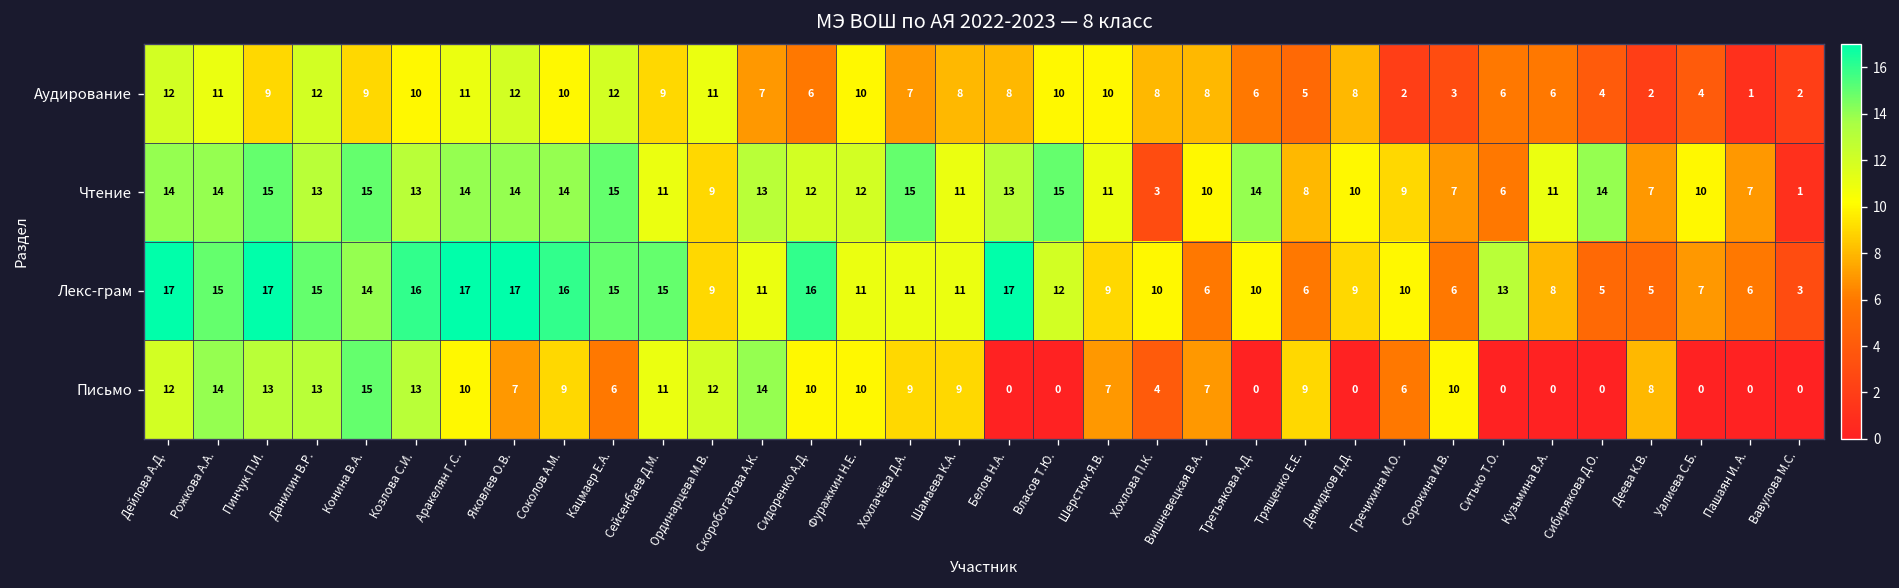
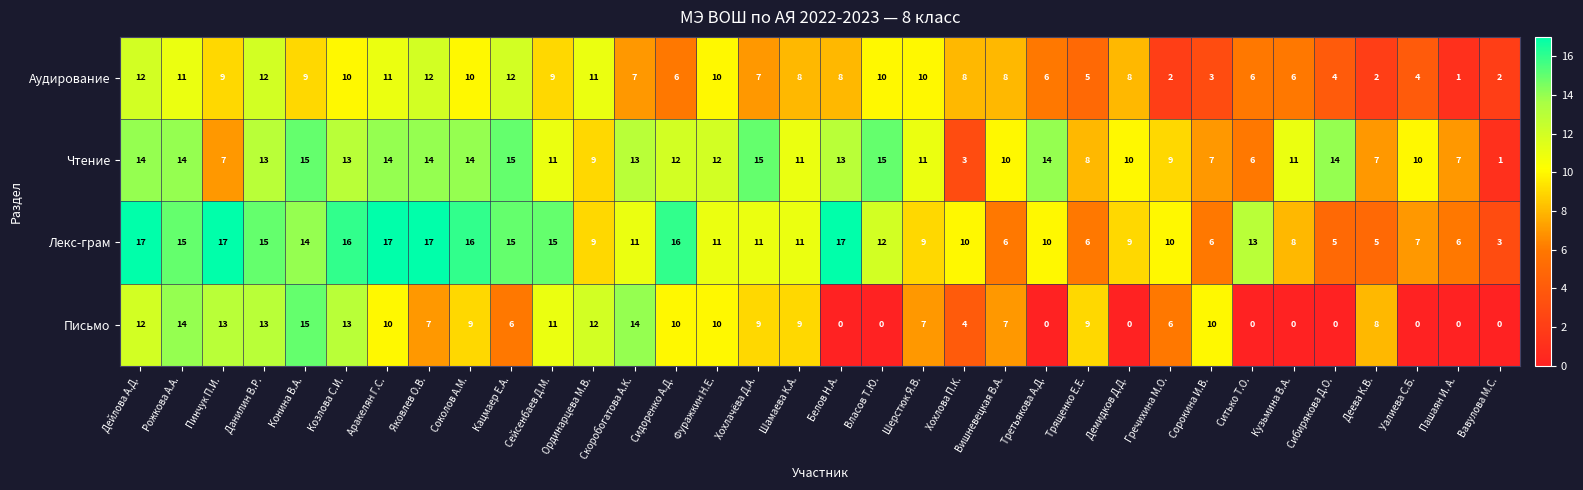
  {
    "Аудирование": {
      "Дейлова А.Д.": 12,
      "Рожкова А.А.": 11,
      "Пинчук П.И.": 9,
      "Данилин В.Р.": 12,
      "Конина В.А.": 9,
      "Козлова С.И.": 10,
      "Аракелян Г.С.": 11,
      "Яковлев О.В.": 12,
      "Соколов А.М.": 10,
      "Кацмаер Е.А.": 12,
      "Сейсенбаев Д.М.": 9,
      "Ординарцева М.В.": 11,
      "Скоробогатова А.К.": 7,
      "Сидоренко А.Д.": 6,
      "Фуражкин Н.Е.": 10,
      "Хохлачёва Д.А.": 7,
      "Шамаева К.А.": 8,
      "Белов Н.А.": 8,
      "Власов Т.Ю.": 10,
      "Шерстюк Я.В.": 10,
      "Хохлова П.К.": 8,
      "Вишневецкая В.А.": 8,
      "Третьякова А.Д.": 6,
      "Трященко Е.Е.": 5,
      "Демидков Д.Д.": 8,
      "Гречихина М.О.": 2,
      "Сорокина И.В.": 3,
      "Ситько Т.О.": 6,
      "Кузьмина В.А.": 6,
      "Сибирякова Д.О.": 4,
      "Деева К.В.": 2,
      "Уалиева С.Б.": 4,
      "Пашаян И. А.": 1,
      "Вавулова М.С.": 2
    },
    "Чтение": {
      "Дейлова А.Д.": 14,
      "Рожкова А.А.": 14,
-     "Пинчук П.И.": 15,
+     "Пинчук П.И.": 7,
      "Данилин В.Р.": 13,
      "Конина В.А.": 15,
      "Козлова С.И.": 13,
      "Аракелян Г.С.": 14,
      "Яковлев О.В.": 14,
      "Соколов А.М.": 14,
      "Кацмаер Е.А.": 15,
      "Сейсенбаев Д.М.": 11,
      "Ординарцева М.В.": 9,
      "Скоробогатова А.К.": 13,
      "Сидоренко А.Д.": 12,
      "Фуражкин Н.Е.": 12,
      "Хохлачёва Д.А.": 15,
      "Шамаева К.А.": 11,
      "Белов Н.А.": 13,
      "Власов Т.Ю.": 15,
      "Шерстюк Я.В.": 11,
      "Хохлова П.К.": 3,
      "Вишневецкая В.А.": 10,
      "Третьякова А.Д.": 14,
      "Трященко Е.Е.": 8,
      "Демидков Д.Д.": 10,
      "Гречихина М.О.": 9,
      "Сорокина И.В.": 7,
      "Ситько Т.О.": 6,
      "Кузьмина В.А.": 11,
      "Сибирякова Д.О.": 14,
      "Деева К.В.": 7,
      "Уалиева С.Б.": 10,
      "Пашаян И. А.": 7,
      "Вавулова М.С.": 1
    },
    "Лекс-грам": {
      "Дейлова А.Д.": 17,
      "Рожкова А.А.": 15,
      "Пинчук П.И.": 17,
      "Данилин В.Р.": 15,
      "Конина В.А.": 14,
      "Козлова С.И.": 16,
      "Аракелян Г.С.": 17,
      "Яковлев О.В.": 17,
      "Соколов А.М.": 16,
      "Кацмаер Е.А.": 15,
      "Сейсенбаев Д.М.": 15,
      "Ординарцева М.В.": 9,
      "Скоробогатова А.К.": 11,
      "Сидоренко А.Д.": 16,
      "Фуражкин Н.Е.": 11,
      "Хохлачёва Д.А.": 11,
      "Шамаева К.А.": 11,
      "Белов Н.А.": 17,
      "Власов Т.Ю.": 12,
      "Шерстюк Я.В.": 9,
      "Хохлова П.К.": 10,
      "Вишневецкая В.А.": 6,
      "Третьякова А.Д.": 10,
      "Трященко Е.Е.": 6,
      "Демидков Д.Д.": 9,
      "Гречихина М.О.": 10,
      "Сорокина И.В.": 6,
      "Ситько Т.О.": 13,
      "Кузьмина В.А.": 8,
      "Сибирякова Д.О.": 5,
      "Деева К.В.": 5,
      "Уалиева С.Б.": 7,
      "Пашаян И. А.": 6,
      "Вавулова М.С.": 3
    },
    "Письмо": {
      "Дейлова А.Д.": 12,
      "Рожкова А.А.": 14,
      "Пинчук П.И.": 13,
      "Данилин В.Р.": 13,
      "Конина В.А.": 15,
      "Козлова С.И.": 13,
      "Аракелян Г.С.": 10,
      "Яковлев О.В.": 7,
      "Соколов А.М.": 9,
      "Кацмаер Е.А.": 6,
      "Сейсенбаев Д.М.": 11,
      "Ординарцева М.В.": 12,
      "Скоробогатова А.К.": 14,
      "Сидоренко А.Д.": 10,
      "Фуражкин Н.Е.": 10,
      "Хохлачёва Д.А.": 9,
      "Шамаева К.А.": 9,
      "Белов Н.А.": 0,
      "Власов Т.Ю.": 0,
      "Шерстюк Я.В.": 7,
      "Хохлова П.К.": 4,
      "Вишневецкая В.А.": 7,
      "Третьякова А.Д.": 0,
      "Трященко Е.Е.": 9,
      "Демидков Д.Д.": 0,
      "Гречихина М.О.": 6,
      "Сорокина И.В.": 10,
      "Ситько Т.О.": 0,
      "Кузьмина В.А.": 0,
      "Сибирякова Д.О.": 0,
      "Деева К.В.": 8,
      "Уалиева С.Б.": 0,
      "Пашаян И. А.": 0,
      "Вавулова М.С.": 0
    }
  }
